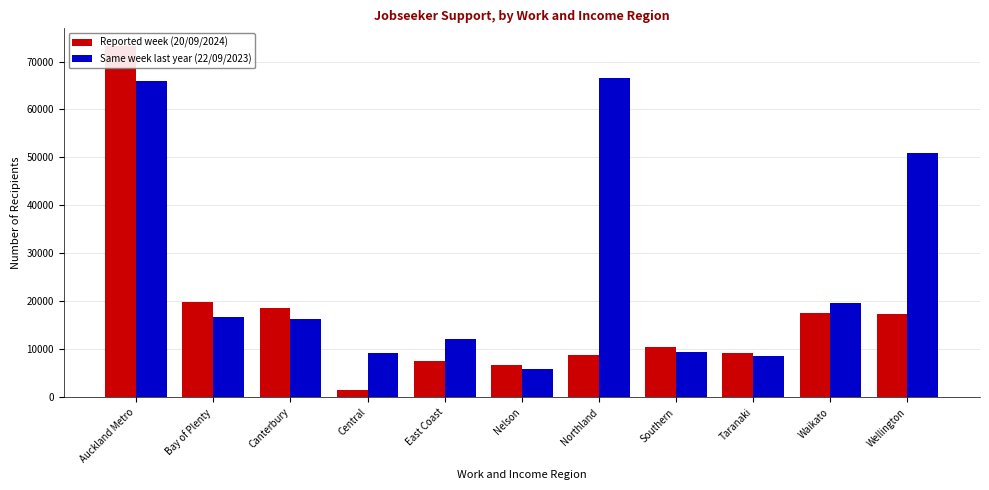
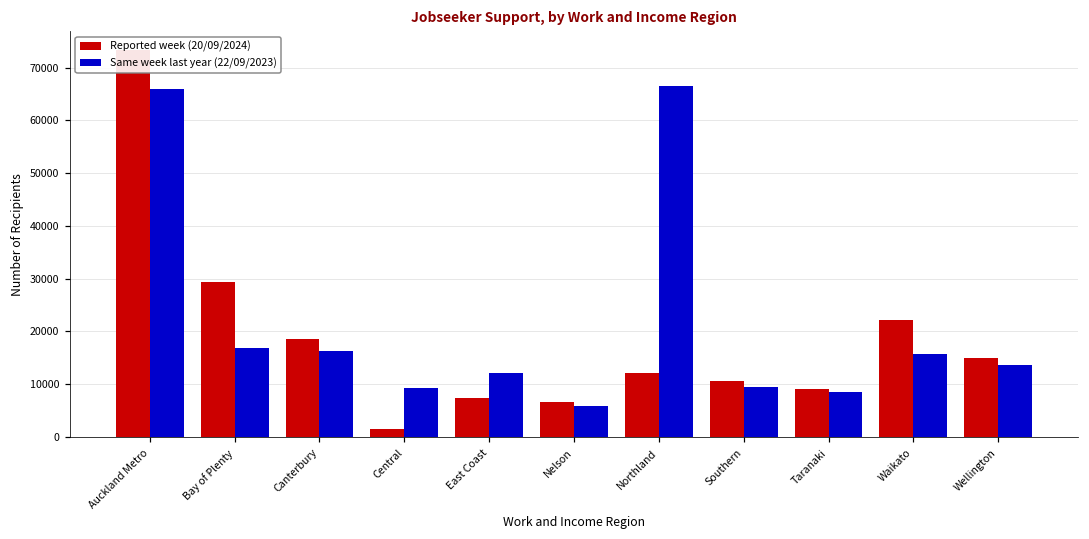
  {
    "Reported week (20/09/2024)": {
-     "Bay of Plenty": 20000,
+     "Bay of Plenty": 29000,
      "Canterbury": 19000,
      "Central": 2000,
      "East Coast": 7000,
      "Nelson": 7000,
-     "Northland": 9000,
+     "Northland": 12000,
      "Southern": 11000,
      "Taranaki": 9000,
-     "Waikato": 18000,
-     "Wellington": 17000
+     "Waikato": 22000,
+     "Wellington": 15000
    },
    "Same week last year (22/09/2023)": {
      "Auckland Metro": 66000,
      "Bay of Plenty": 17000,
      "Canterbury": 16000,
      "Central": 9000,
      "East Coast": 12000,
      "Nelson": 6000,
      "Northland": 67000,
      "Southern": 9000,
      "Taranaki": 9000,
-     "Waikato": 20000,
-     "Wellington": 51000
+     "Waikato": 16000,
+     "Wellington": 14000
    }
  }
